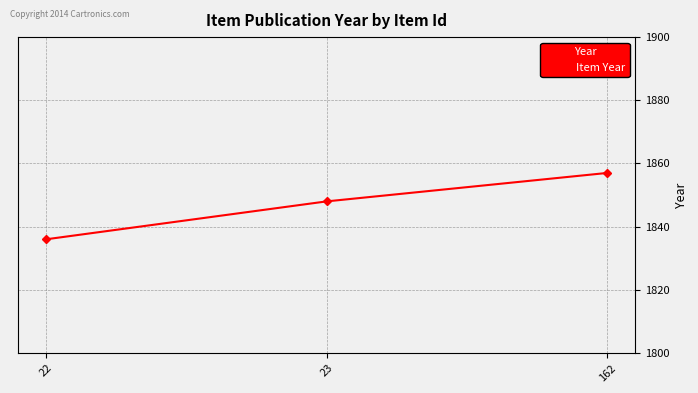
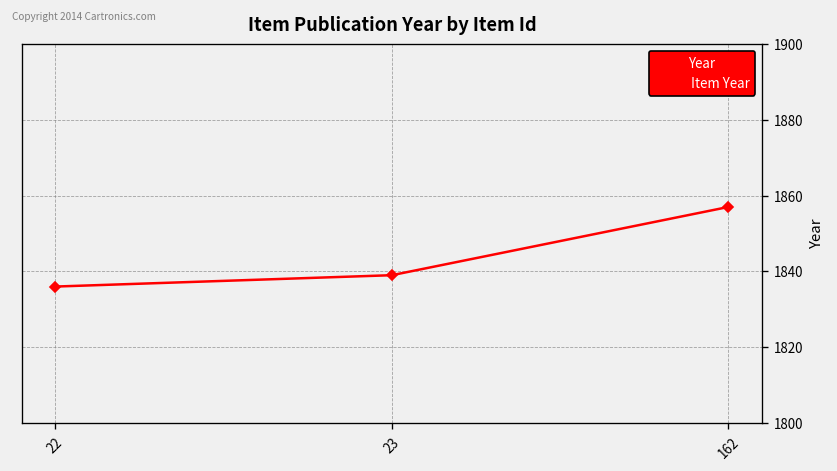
  {
    "22": 1836,
-   "23": 1848,
+   "23": 1839,
    "162": 1857
  }
